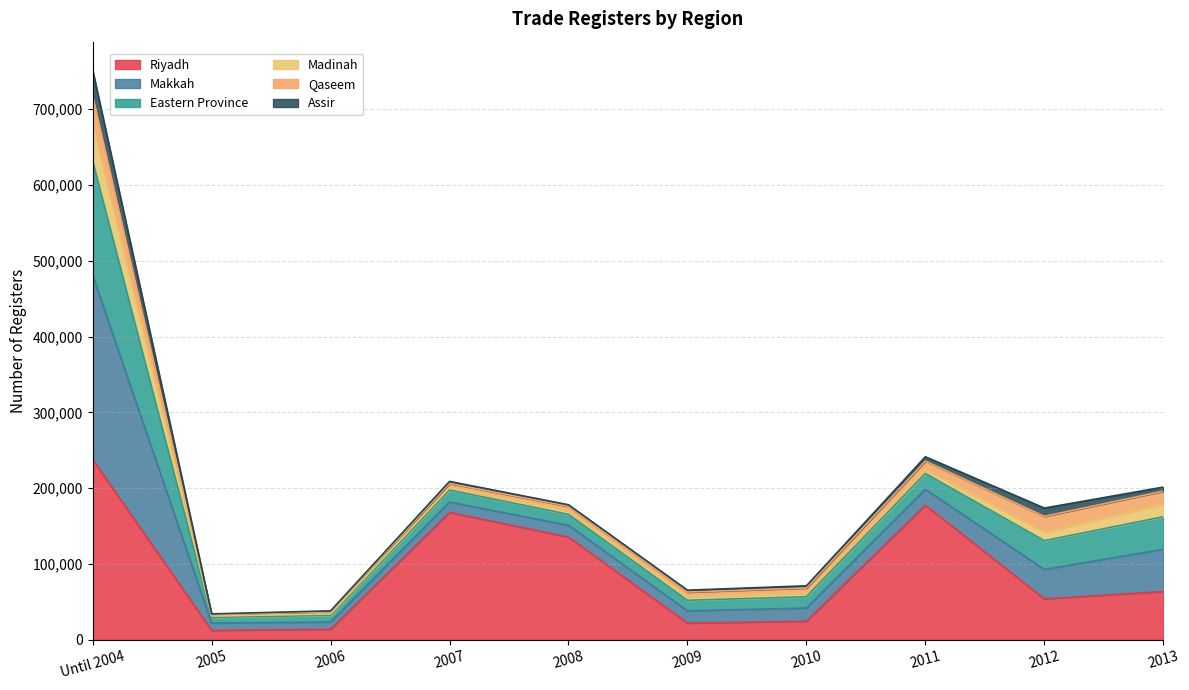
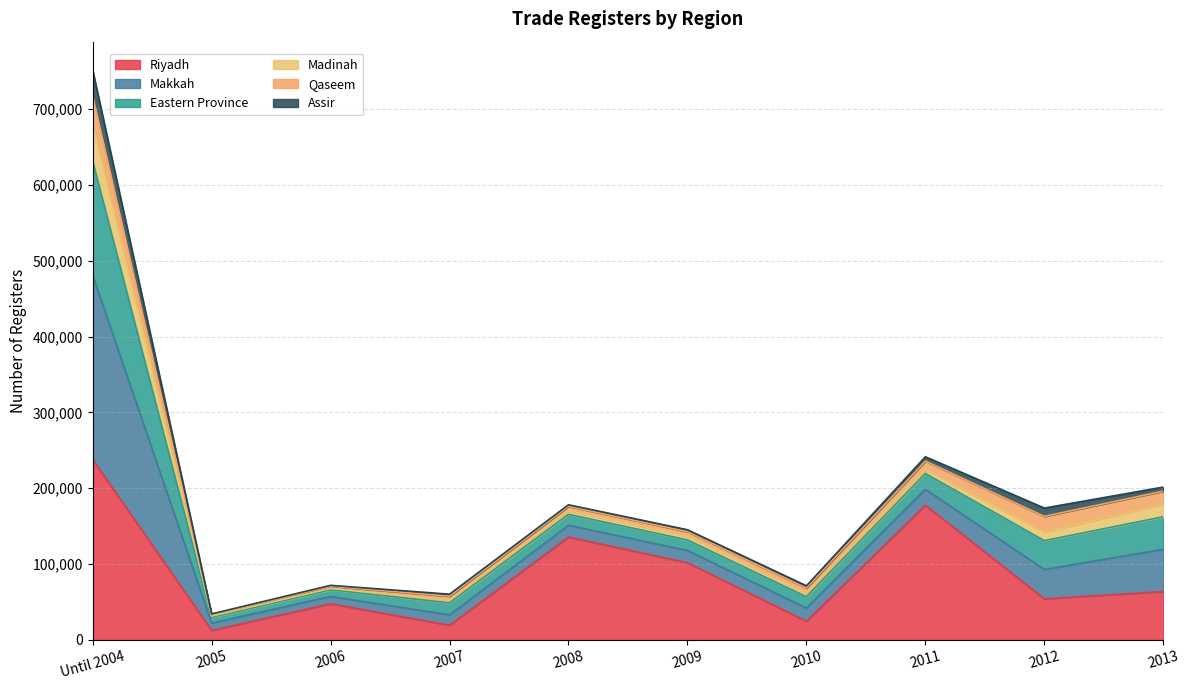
  {
    "Riyadh": {
      "Until 2004": "240,000",
      "2005": "10,000",
-     "2006": "10,000",
-     "2007": "170,000",
+     "2006": "50,000",
+     "2007": "20,000",
      "2008": "140,000",
-     "2009": "20,000",
+     "2009": "100,000",
      "2010": "20,000",
      "2011": "180,000",
      "2012": "50,000",
      "2013": "60,000"
    },
    "Assir": {
      "Until 2004": "30,000",
      "2011": "10,000",
      "2012": "10,000",
      "2013": "10,000"
    }
  }
